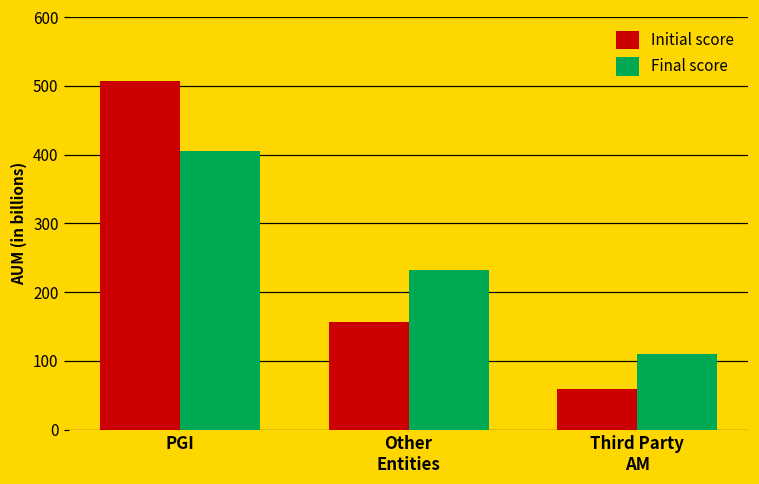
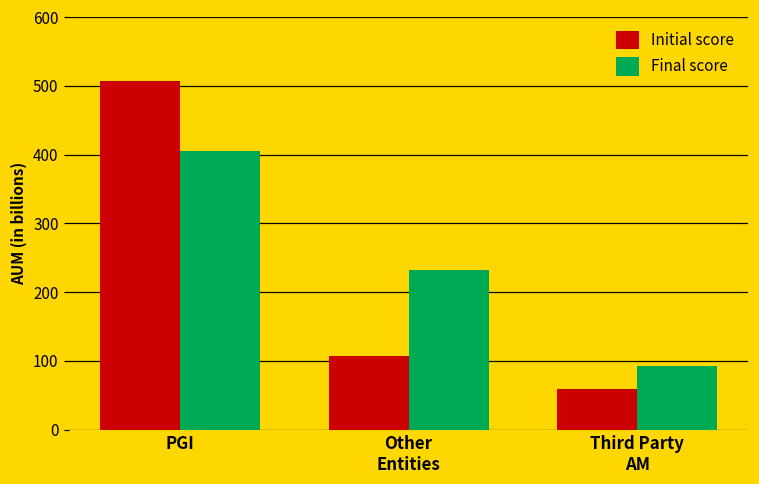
  {
    "Initial score": {
      "PGI": 510,
-     "Other Entities": 160,
+     "Other Entities": 110,
      "Third Party AM": 60
    },
    "Final score": {
      "PGI": 410,
      "Other Entities": 230,
-     "Third Party AM": 110
+     "Third Party AM": 90
    }
  }
